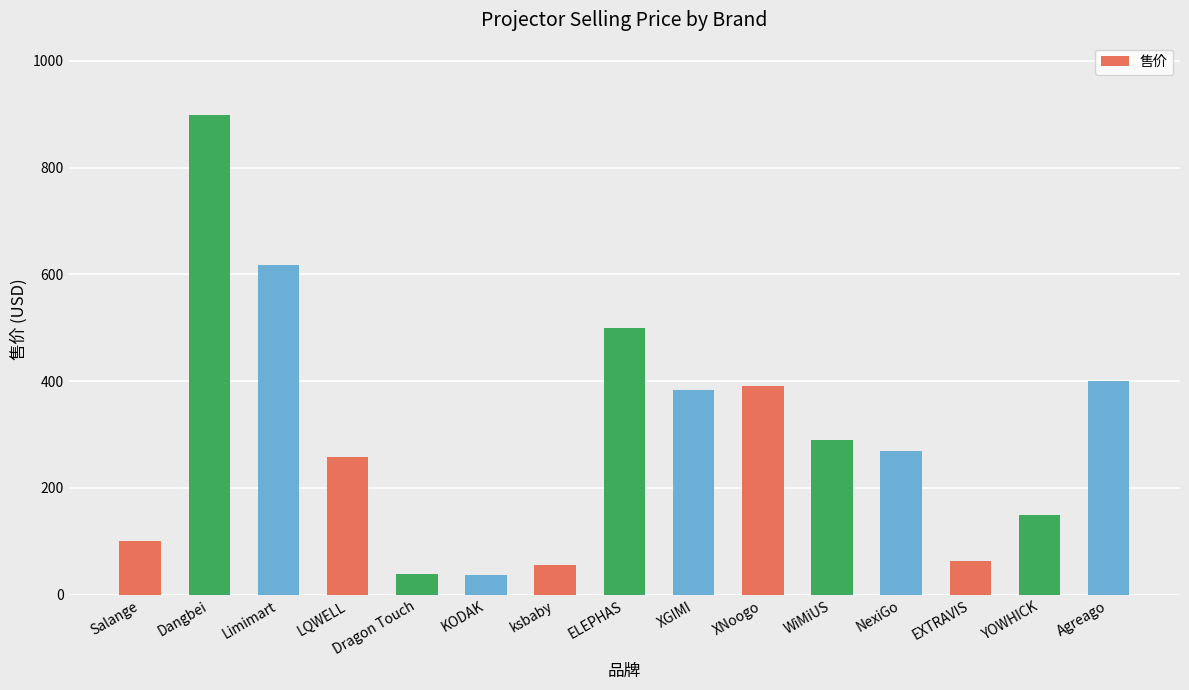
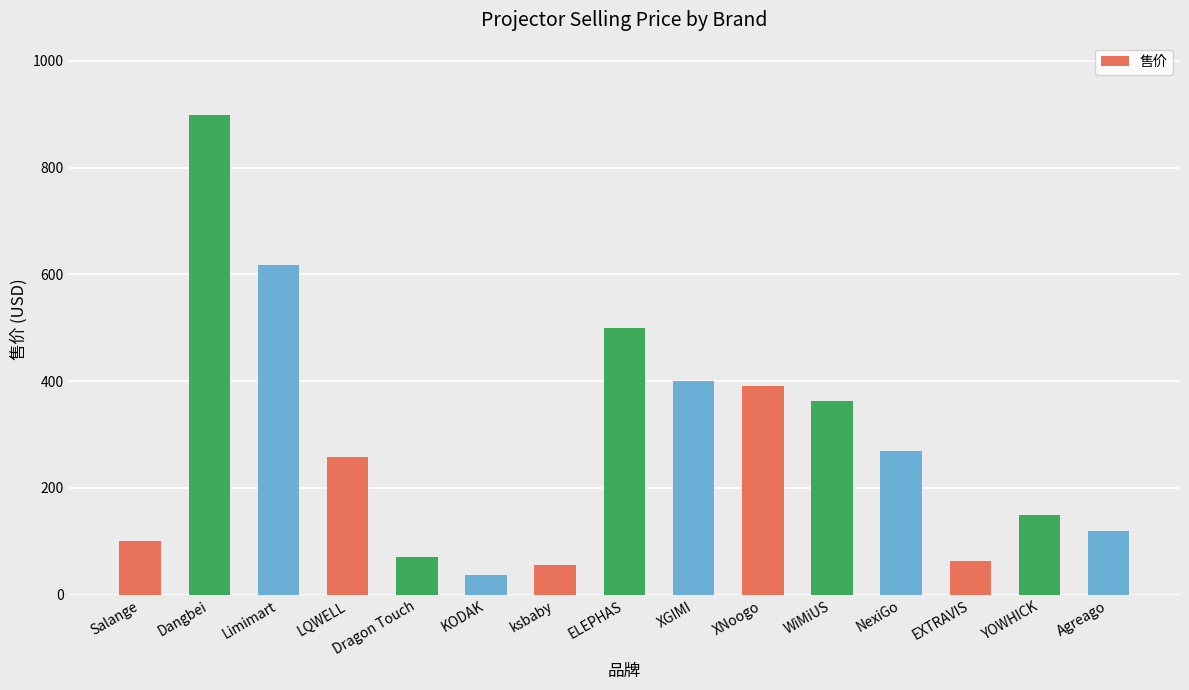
  {
    "Salange": 100,
    "Dangbei": 900,
    "Limimart": 620,
    "LQWELL": 260,
-   "Dragon Touch": 40,
+   "Dragon Touch": 70,
    "KODAK": 40,
    "ksbaby": 60,
    "ELEPHAS": 500,
-   "XGIMI": 380,
+   "XGIMI": 400,
    "XNoogo": 390,
-   "WiMiUS": 290,
+   "WiMiUS": 360,
    "NexiGo": 270,
    "EXTRAVIS": 60,
    "YOWHICK": 150,
-   "Agreago": 400
+   "Agreago": 120
  }
